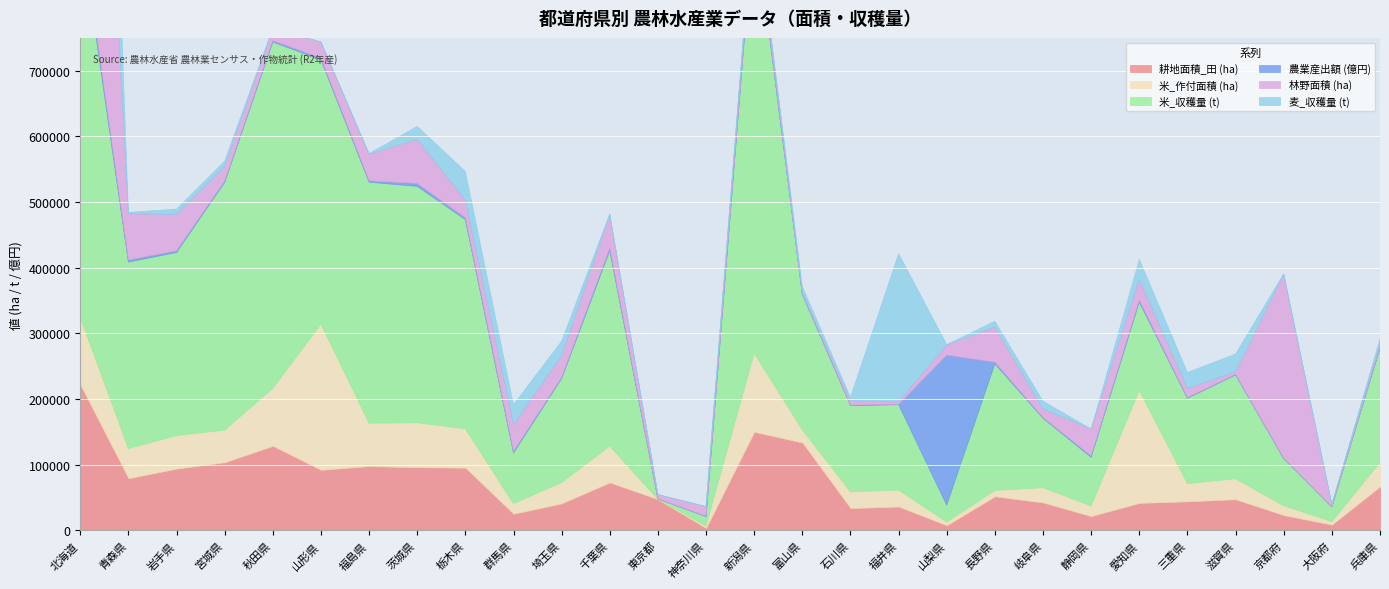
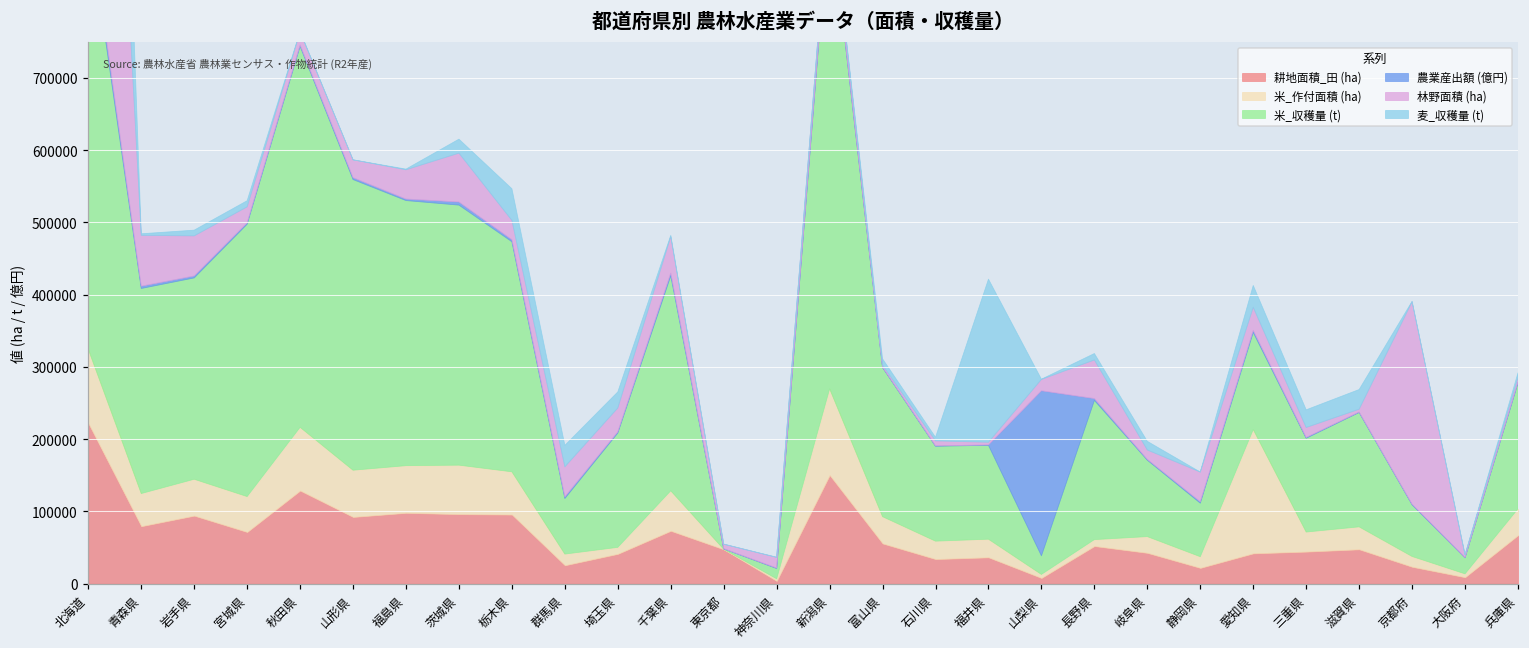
  {
    "耕地面積_田 (ha)": {
      "北海道": 220000,
      "青森県": 80000,
      "岩手県": 90000,
-     "宮城県": 100000,
+     "宮城県": 70000,
      "秋田県": 130000,
      "山形県": 90000,
      "福島県": 100000,
      "茨城県": 100000,
      "栃木県": 100000,
      "群馬県": 30000,
      "埼玉県": 40000,
      "千葉県": 70000,
      "新潟県": 150000,
-     "富山県": 130000,
+     "富山県": 60000,
      "石川県": 30000,
      "福井県": 40000,
      "山梨県": 10000,
      "長野県": 50000,
      "岐阜県": 40000,
      "静岡県": 20000,
      "愛知県": 40000,
      "三重県": 40000,
      "滋賀県": 50000,
      "京都府": 20000,
      "大阪府": 10000,
      "兵庫県": 70000
    },
    "米_作付面積 (ha)": {
      "北海道": 100000,
      "青森県": 50000,
      "岩手県": 50000,
      "宮城県": 50000,
      "秋田県": 90000,
-     "山形県": 220000,
+     "山形県": 60000,
      "福島県": 70000,
      "茨城県": 70000,
      "栃木県": 60000,
      "群馬県": 20000,
-     "埼玉県": 30000,
+     "埼玉県": 10000,
      "千葉県": 60000,
      "新潟県": 120000,
-     "富山県": 20000,
+     "富山県": 40000,
      "石川県": 20000,
      "福井県": 30000,
      "山梨県": 0,
      "長野県": 10000,
      "岐阜県": 20000,
      "静岡県": 20000,
      "愛知県": 170000,
      "三重県": 30000,
      "滋賀県": 30000,
      "京都府": 10000,
      "大阪府": 0,
      "兵庫県": 40000
    },
    "米_収穫量 (t)": {
      "茨城県": 360000,
      "山梨県": 30000
    },
    "農業産出額 (億円)": {
      "茨城県": 0,
      "山梨県": 230000
    },
    "林野面積 (ha)": {
      "岩手県": 60000,
      "宮城県": 20000,
      "茨城県": 70000,
      "栃木県": 30000,
      "群馬県": 40000,
      "埼玉県": 30000,
      "石川県": 10000,
      "長野県": 50000,
      "岐阜県": 10000,
      "愛知県": 30000,
      "三重県": 10000,
      "兵庫県": 10000
    },
    "麦_収穫量 (t)": {
      "岩手県": 10000,
      "宮城県": 10000,
      "茨城県": 20000,
      "栃木県": 40000,
      "群馬県": 30000,
      "埼玉県": 20000,
      "富山県": 10000,
      "石川県": 10000,
      "福井県": 230000,
      "長野県": 10000,
      "岐阜県": 10000,
      "愛知県": 30000,
      "三重県": 20000,
      "滋賀県": 30000,
      "兵庫県": 10000
    }
  }
